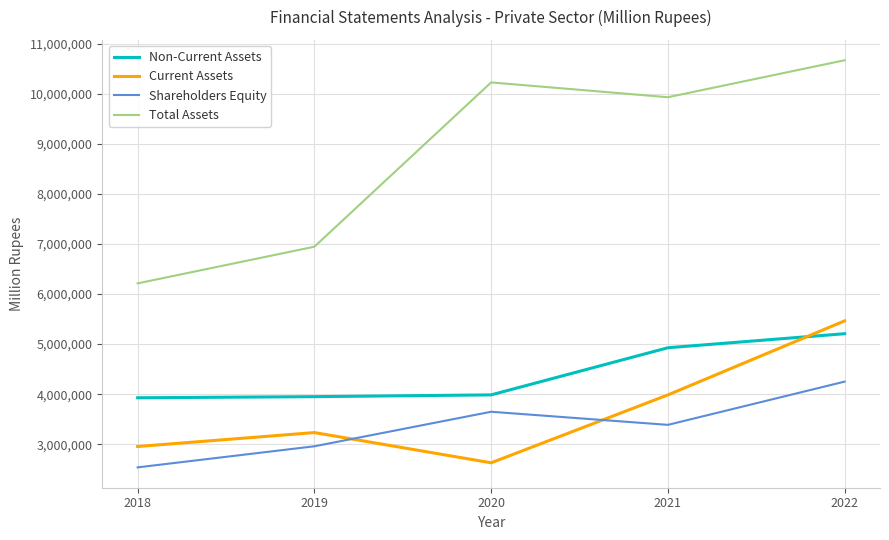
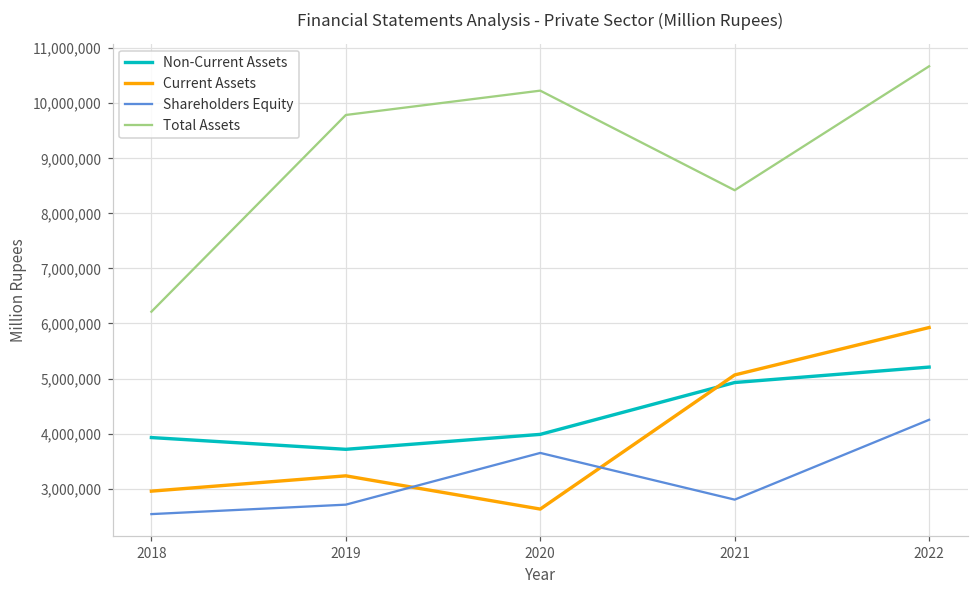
  {
    "Non-Current Assets": {
      "2018": "3,900,000",
-     "2019": "3,900,000",
+     "2019": "3,700,000",
      "2020": "4,000,000",
      "2021": "4,900,000",
      "2022": "5,200,000"
    },
    "Current Assets": {
      "2018": "3,000,000",
      "2019": "3,200,000",
      "2020": "2,600,000",
-     "2021": "4,000,000",
-     "2022": "5,500,000"
+     "2021": "5,100,000",
+     "2022": "5,900,000"
    },
    "Shareholders Equity": {
      "2018": "2,500,000",
-     "2019": "3,000,000",
+     "2019": "2,700,000",
      "2020": "3,600,000",
-     "2021": "3,400,000",
+     "2021": "2,800,000",
      "2022": "4,300,000"
    },
    "Total Assets": {
      "2018": "6,200,000",
-     "2019": "6,900,000",
+     "2019": "9,800,000",
      "2020": "10,200,000",
-     "2021": "9,900,000",
+     "2021": "8,400,000",
      "2022": "10,700,000"
    }
  }
